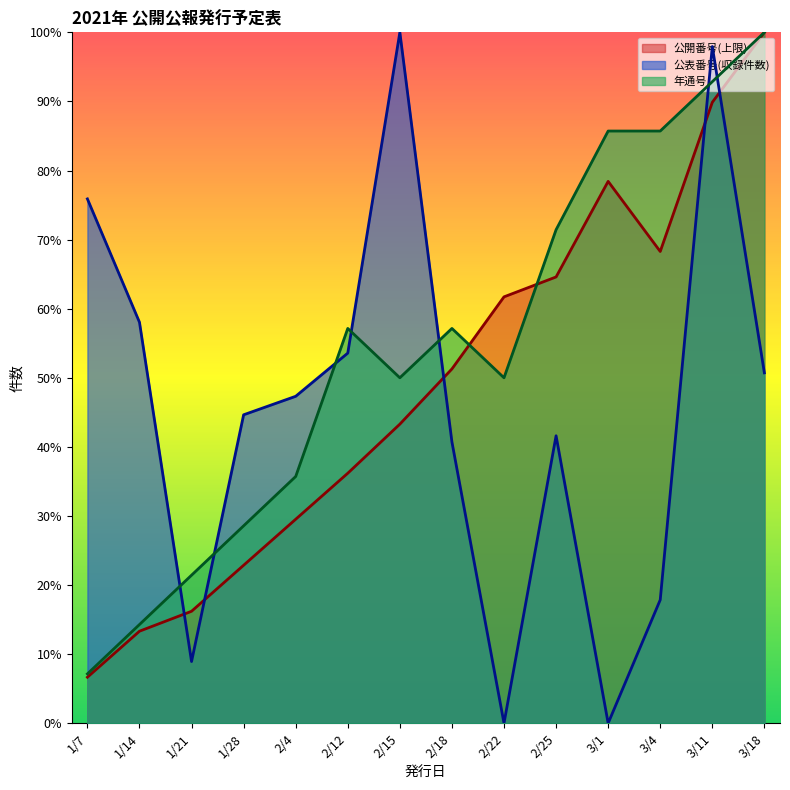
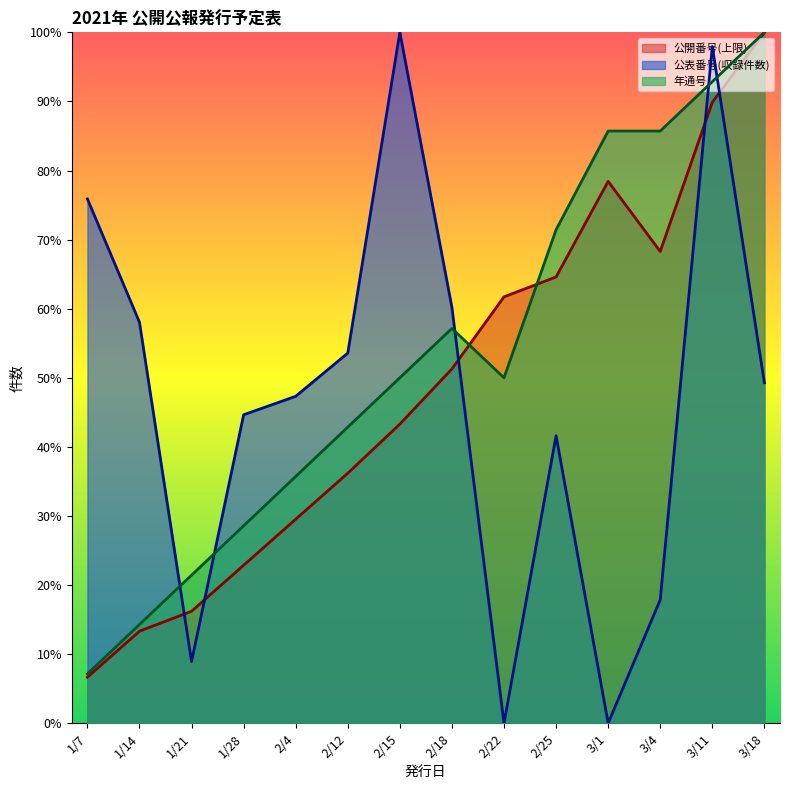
  {
    "公開番号(上限)": {
      "1/7": "7%",
      "1/14": "13%",
      "1/21": "16%",
      "1/28": "23%",
      "2/4": "30%",
      "2/12": "36%",
      "2/15": "43%",
      "2/18": "51%",
      "2/22": "62%",
      "2/25": "65%",
      "3/1": "78%",
      "3/4": "68%",
      "3/11": "90%"
    },
    "公表番号(収録件数)": {
      "1/7": "76%",
      "1/14": "58%",
      "1/21": "9%",
      "1/28": "45%",
      "2/4": "47%",
      "2/12": "54%",
      "2/15": "100%",
-     "2/18": "41%",
+     "2/18": "60%",
      "2/22": "0%",
      "2/25": "42%",
      "3/1": "0%",
      "3/4": "18%",
-     "3/18": "51%"
+     "3/18": "49%"
    },
    "年通号": {
      "1/7": "7%",
      "1/14": "14%",
      "1/21": "21%",
      "1/28": "29%",
      "2/4": "36%",
-     "2/12": "57%",
+     "2/12": "43%",
      "2/15": "50%",
      "2/18": "57%",
      "2/22": "50%",
      "2/25": "71%",
      "3/1": "86%",
      "3/4": "86%"
    }
  }
